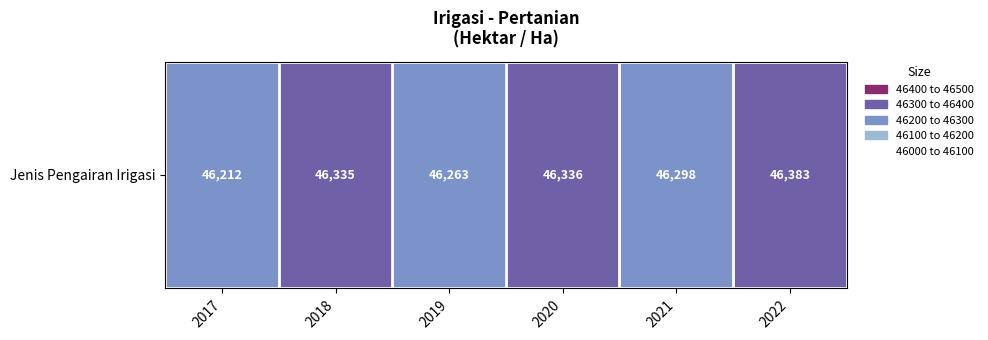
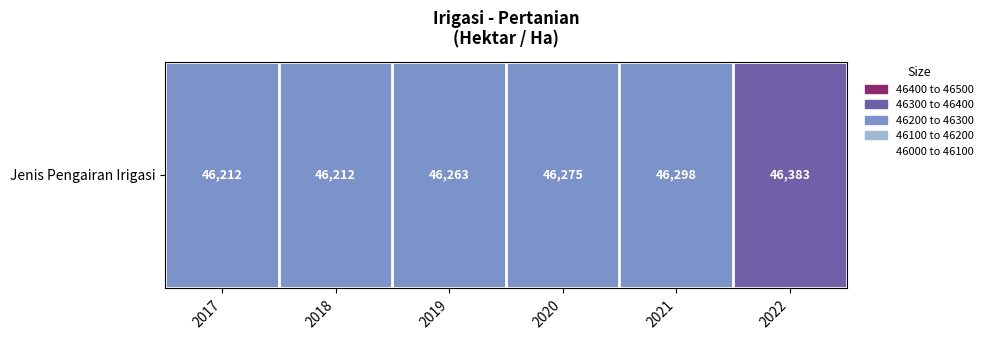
  {
    "Jenis Pengairan Irigasi": {
      "2017": "46,212",
-     "2018": "46,335",
+     "2018": "46,212",
      "2019": "46,263",
-     "2020": "46,336",
+     "2020": "46,275",
      "2021": "46,298",
      "2022": "46,383"
    }
  }
